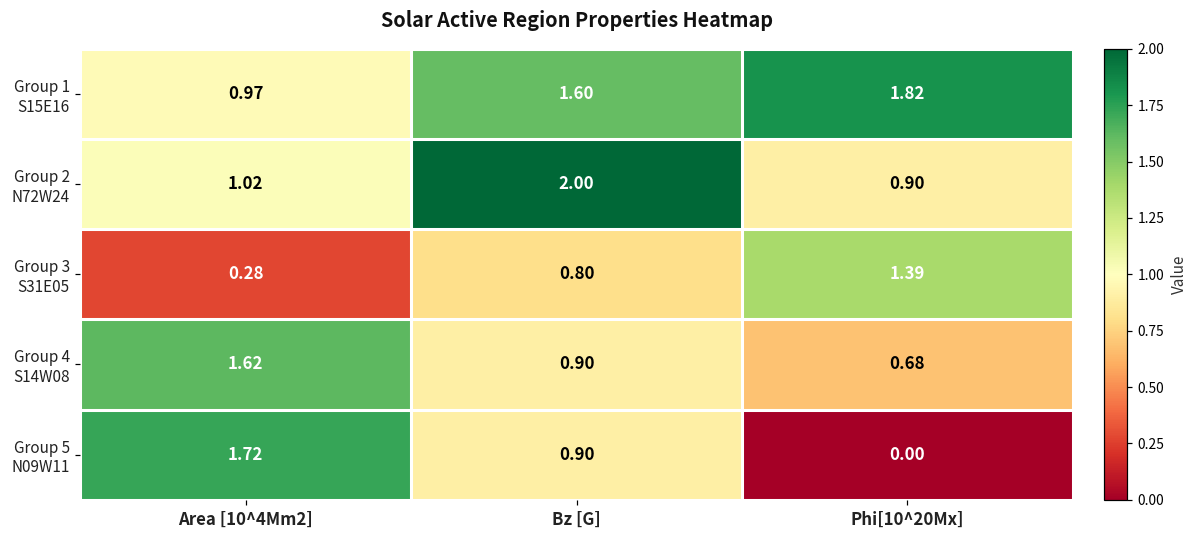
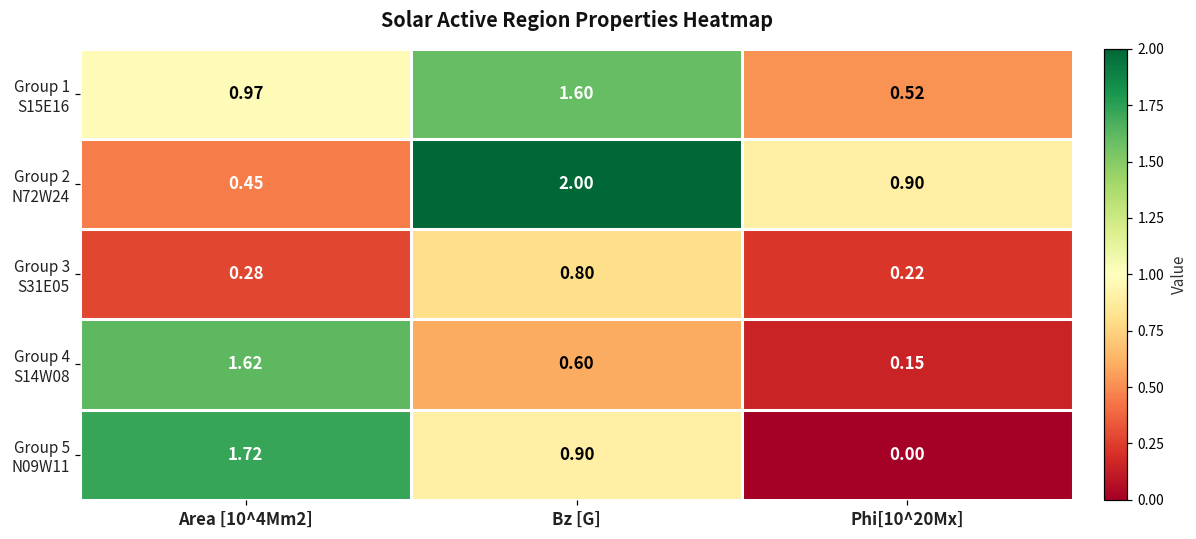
  {
    "Group 1 S15E16": {
      "Area [10^4Mm2]": 0.97,
      "Bz [G]": 1.60,
-     "Phi[10^20Mx]": 1.82
+     "Phi[10^20Mx]": 0.52
    },
    "Group 2 N72W24": {
-     "Area [10^4Mm2]": 1.02,
+     "Area [10^4Mm2]": 0.45,
      "Bz [G]": 2.00,
      "Phi[10^20Mx]": 0.90
    },
    "Group 3 S31E05": {
      "Area [10^4Mm2]": 0.28,
      "Bz [G]": 0.80,
-     "Phi[10^20Mx]": 1.39
+     "Phi[10^20Mx]": 0.22
    },
    "Group 4 S14W08": {
      "Area [10^4Mm2]": 1.62,
-     "Bz [G]": 0.90,
-     "Phi[10^20Mx]": 0.68
+     "Bz [G]": 0.60,
+     "Phi[10^20Mx]": 0.15
    },
    "Group 5 N09W11": {
      "Area [10^4Mm2]": 1.72,
      "Bz [G]": 0.90,
      "Phi[10^20Mx]": 0.00
    }
  }
